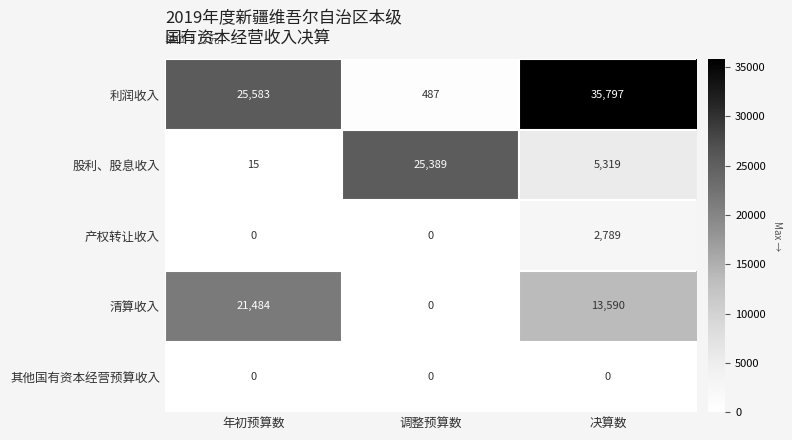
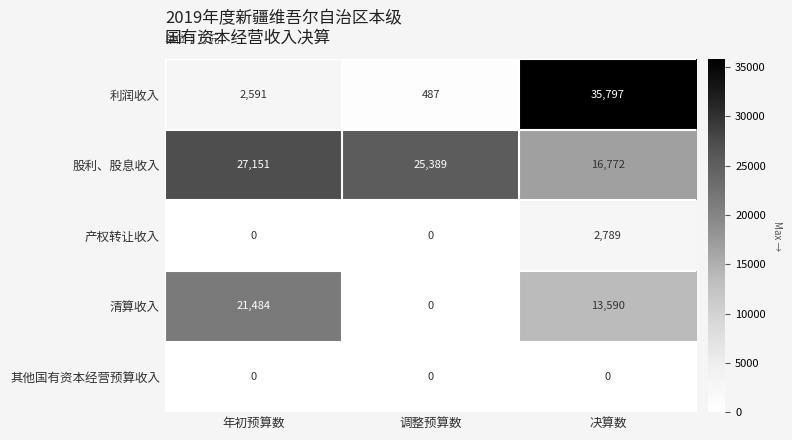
  {
    "利润收入": {
-     "年初预算数": "25,583",
+     "年初预算数": "2,591",
      "调整预算数": "487",
      "决算数": "35,797"
    },
    "股利、股息收入": {
-     "年初预算数": "15",
+     "年初预算数": "27,151",
      "调整预算数": "25,389",
-     "决算数": "5,319"
+     "决算数": "16,772"
    },
    "产权转让收入": {
      "年初预算数": "0",
      "调整预算数": "0",
      "决算数": "2,789"
    },
    "清算收入": {
      "年初预算数": "21,484",
      "调整预算数": "0",
      "决算数": "13,590"
    },
    "其他国有资本经营预算收入": {
      "年初预算数": "0",
      "调整预算数": "0",
      "决算数": "0"
    }
  }
